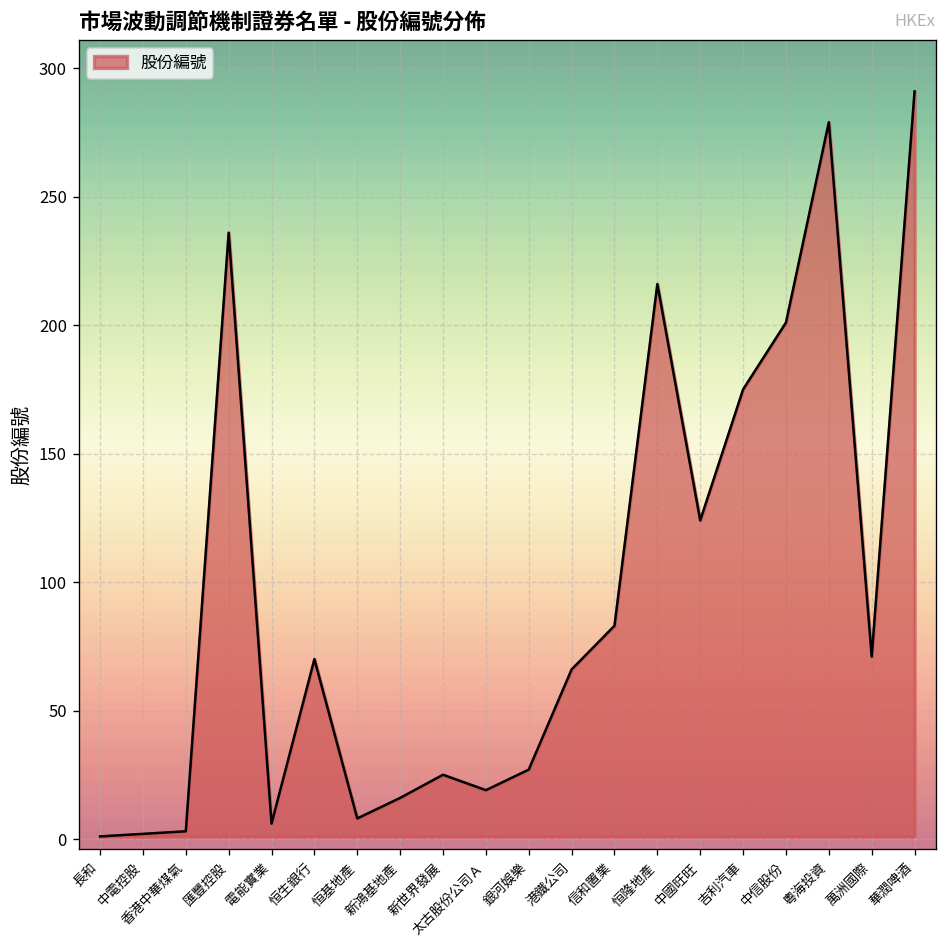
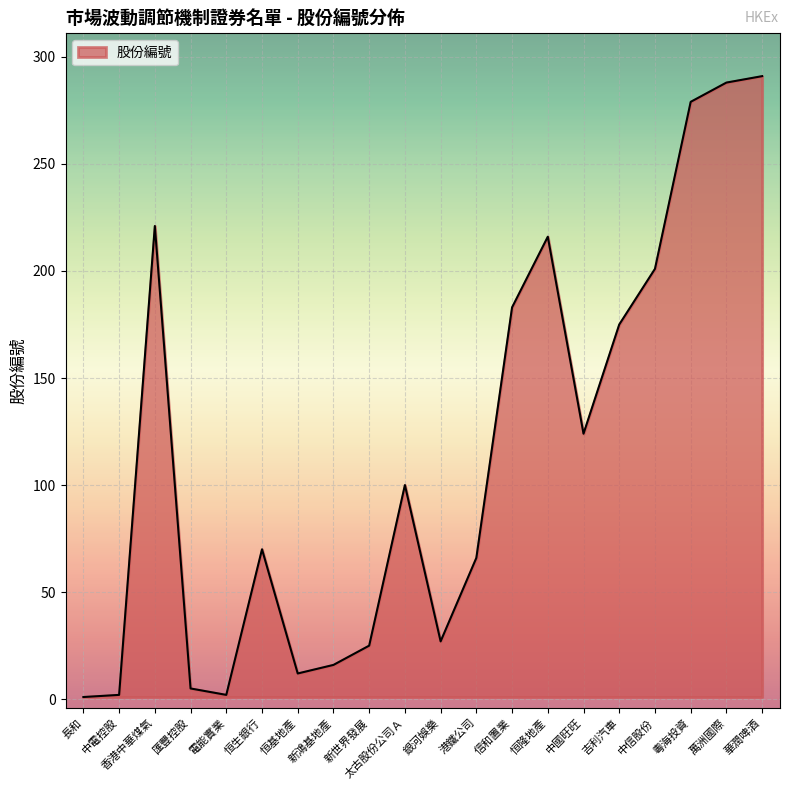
  {
    "長和": 1,
    "中電控股": 2,
-   "香港中華煤氣": 3,
-   "匯豐控股": 236,
-   "電能實業": 6,
+   "香港中華煤氣": 221,
+   "匯豐控股": 5,
+   "電能實業": 2,
    "恒生銀行": 70,
-   "恒基地產": 8,
+   "恒基地產": 12,
    "新鴻基地產": 16,
    "新世界發展": 25,
-   "太古股份公司Ａ": 19,
+   "太古股份公司Ａ": 100,
    "銀河娛樂": 27,
    "港鐵公司": 66,
-   "信和置業": 83,
+   "信和置業": 183,
    "恒隆地產": 216,
    "中國旺旺": 124,
    "吉利汽車": 175,
    "中信股份": 201,
    "粵海投資": 279,
-   "萬洲國際": 71,
+   "萬洲國際": 288,
    "華潤啤酒": 291
  }
